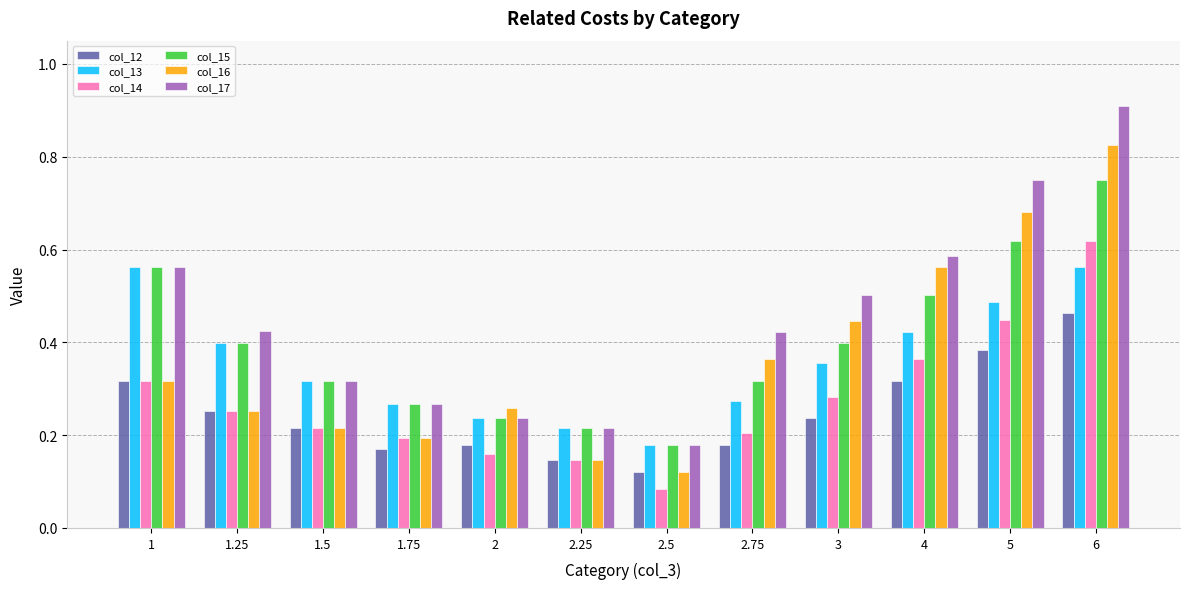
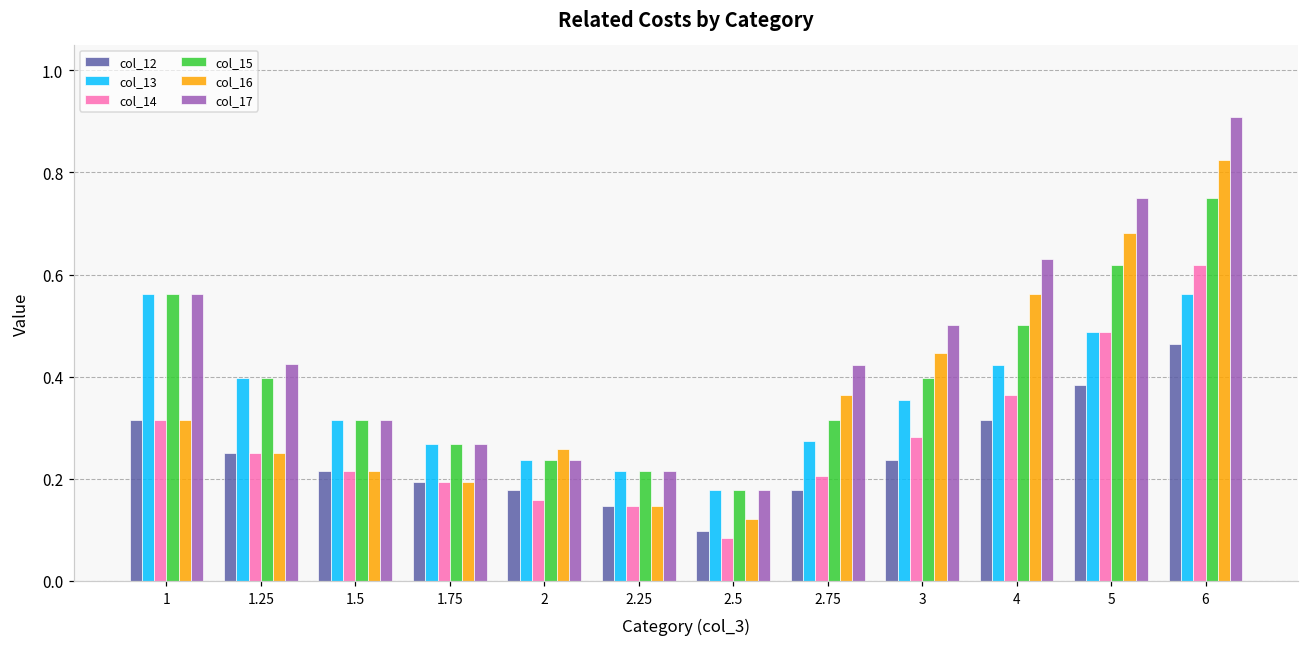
  {
    "col_12": {
      "1": 0.32,
      "1.25": 0.25,
      "1.5": 0.22,
-     "1.75": 0.17,
+     "1.75": 0.19,
      "2": 0.18,
      "2.25": 0.15,
-     "2.5": 0.12,
+     "2.5": 0.10,
      "2.75": 0.18,
      "3": 0.24,
      "4": 0.32,
      "5": 0.38,
      "6": 0.46
    },
    "col_13": {
      "1": 0.56,
      "1.25": 0.40,
      "1.5": 0.32,
      "1.75": 0.27,
      "2": 0.24,
      "2.25": 0.22,
      "2.5": 0.18,
      "2.75": 0.27,
      "3": 0.36,
      "4": 0.42,
      "5": 0.49,
      "6": 0.56
    },
    "col_14": {
      "1": 0.32,
      "1.25": 0.25,
      "1.5": 0.22,
      "1.75": 0.19,
      "2": 0.16,
      "2.25": 0.15,
      "2.5": 0.08,
      "2.75": 0.21,
      "3": 0.28,
      "4": 0.37,
-     "5": 0.45,
+     "5": 0.49,
      "6": 0.62
    },
    "col_15": {
      "1": 0.56,
      "1.25": 0.40,
      "1.5": 0.32,
      "1.75": 0.27,
      "2": 0.24,
      "2.25": 0.22,
      "2.5": 0.18,
      "2.75": 0.32,
      "3": 0.40,
      "4": 0.50,
      "5": 0.62,
      "6": 0.75
    },
    "col_16": {
      "1": 0.32,
      "1.25": 0.25,
      "1.5": 0.22,
      "1.75": 0.19,
      "2": 0.26,
      "2.25": 0.15,
      "2.5": 0.12,
      "2.75": 0.37,
      "3": 0.45,
      "4": 0.56,
      "5": 0.68,
      "6": 0.83
    },
    "col_17": {
      "1": 0.56,
      "1.25": 0.43,
      "1.5": 0.32,
      "1.75": 0.27,
      "2": 0.24,
      "2.25": 0.22,
      "2.5": 0.18,
      "2.75": 0.42,
      "3": 0.50,
-     "4": 0.59,
+     "4": 0.63,
      "5": 0.75,
      "6": 0.91
    }
  }
